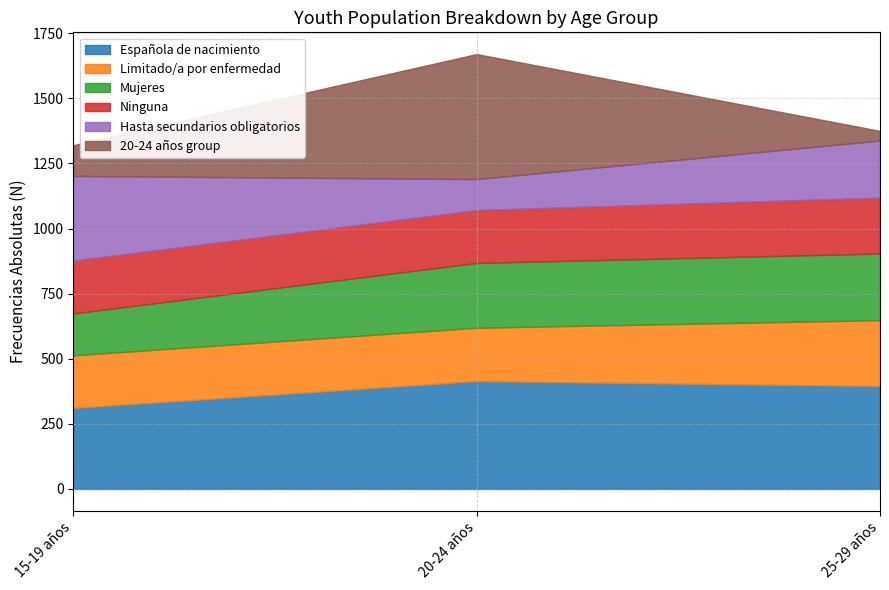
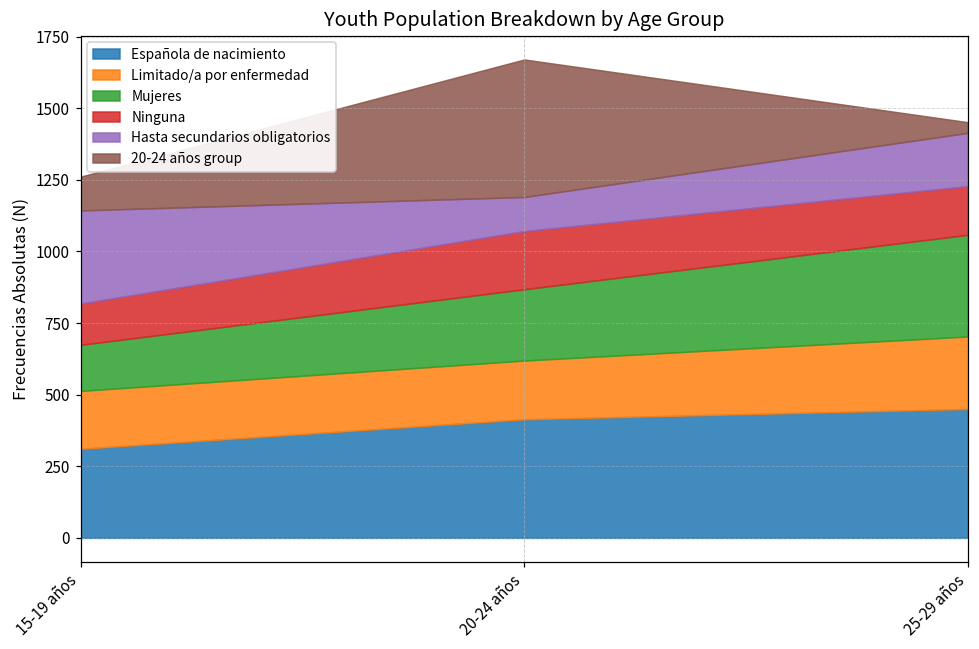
  {
    "Española de nacimiento": {
      "15-19 años": 310,
      "20-24 años": 410,
-     "25-29 años": 400
+     "25-29 años": 450
    },
    "Limitado/a por enfermedad": {
      "15-19 años": 200,
      "20-24 años": 210,
      "25-29 años": 250
    },
    "Mujeres": {
      "15-19 años": 160,
      "20-24 años": 250,
-     "25-29 años": 260
+     "25-29 años": 360
    },
    "Ninguna": {
-     "15-19 años": 200,
+     "15-19 años": 140,
      "20-24 años": 200,
-     "25-29 años": 220
+     "25-29 años": 170
    },
    "Hasta secundarios obligatorios": {
      "15-19 años": 330,
      "20-24 años": 120,
-     "25-29 años": 220
+     "25-29 años": 190
    },
    "20-24 años group": {
      "15-19 años": 120,
      "20-24 años": 480,
      "25-29 años": 40
    }
  }
